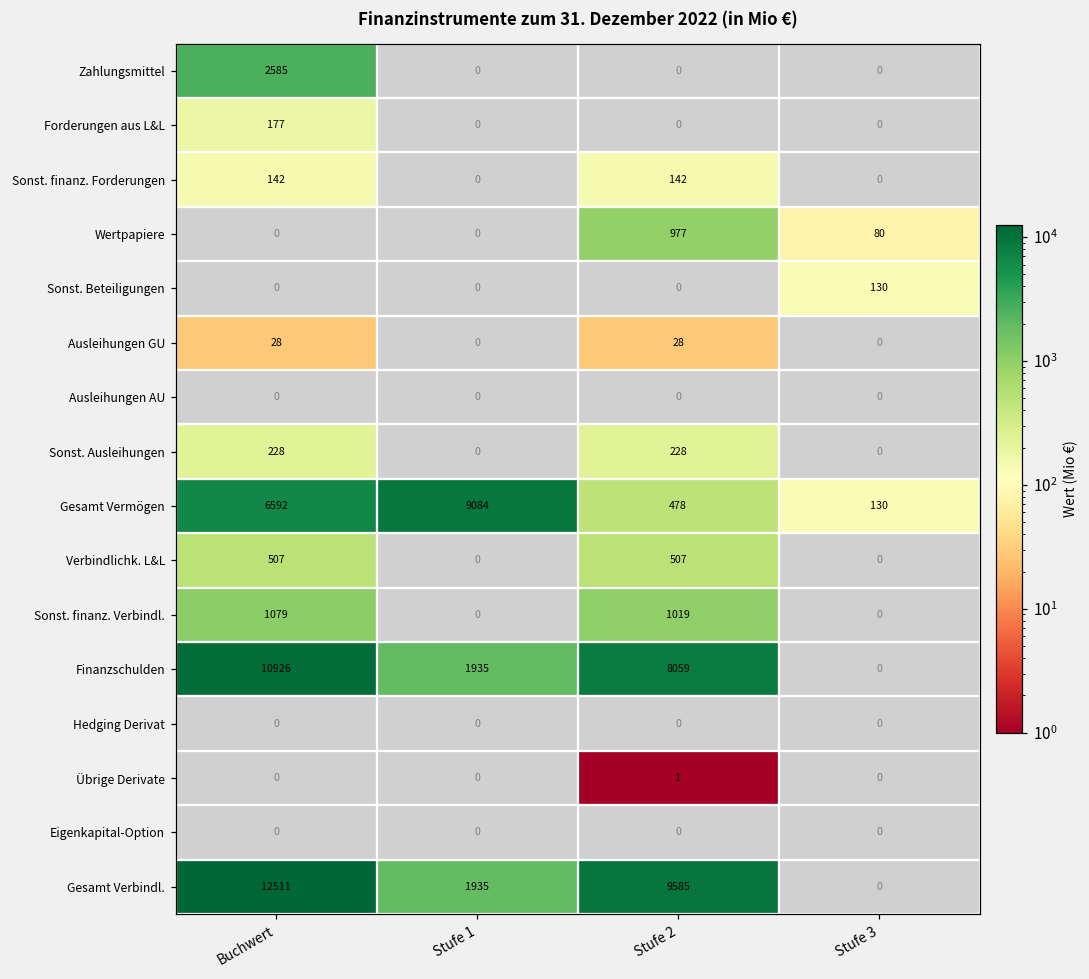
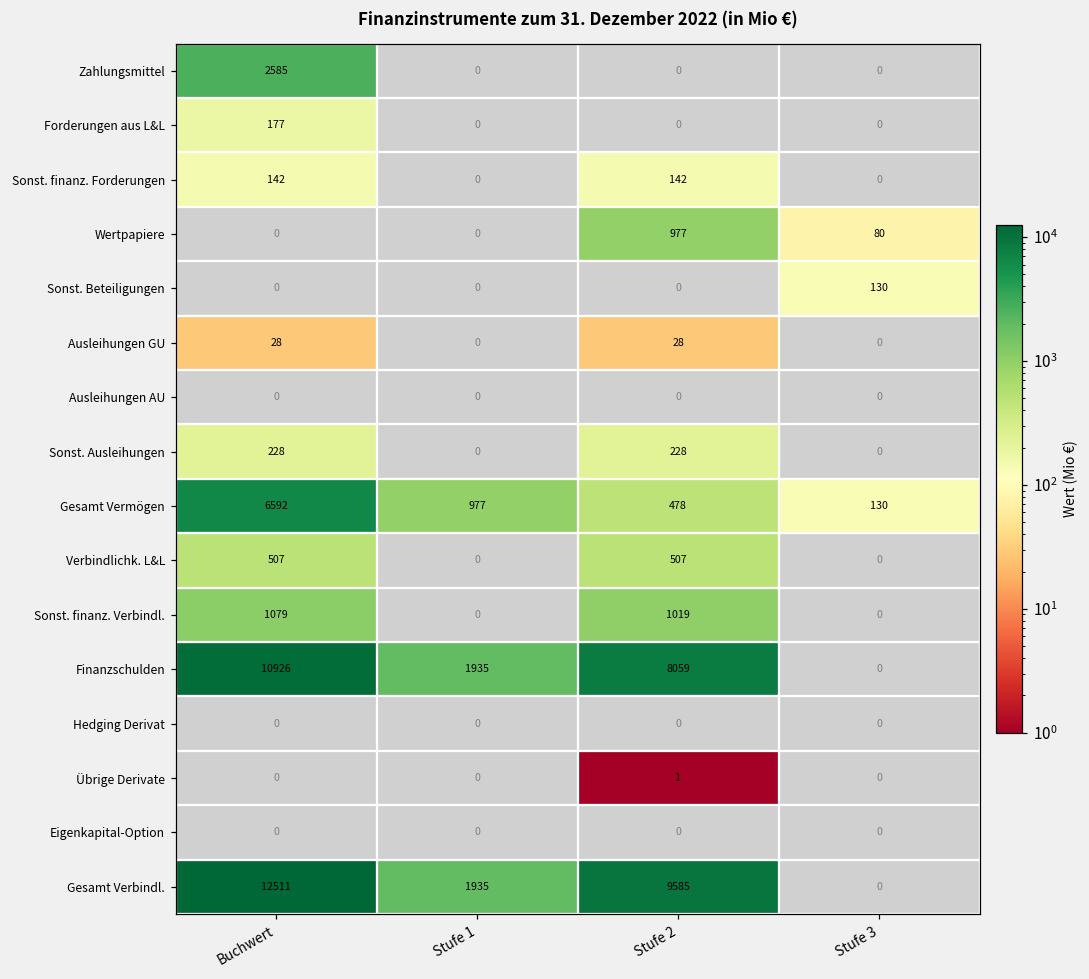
  {
    "Zahlungsmittel": {
      "Buchwert": 2585
    },
    "Forderungen aus L&L": {
      "Buchwert": 177
    },
    "Sonst. finanz. Forderungen": {
      "Buchwert": 142,
      "Stufe 2": 142
    },
    "Wertpapiere": {
      "Stufe 2": 977,
      "Stufe 3": 80
    },
    "Sonst. Beteiligungen": {
      "Stufe 3": 130
    },
    "Ausleihungen GU": {
      "Buchwert": 28,
      "Stufe 2": 28
    },
    "Sonst. Ausleihungen": {
      "Buchwert": 228,
      "Stufe 2": 228
    },
    "Gesamt Vermögen": {
      "Buchwert": 6592,
-     "Stufe 1": 9084,
+     "Stufe 1": 977,
      "Stufe 2": 478,
      "Stufe 3": 130
    },
    "Verbindlichk. L&L": {
      "Buchwert": 507,
      "Stufe 2": 507
    },
    "Sonst. finanz. Verbindl.": {
      "Buchwert": 1079,
      "Stufe 2": 1019
    },
    "Finanzschulden": {
      "Buchwert": 10926,
      "Stufe 1": 1935,
      "Stufe 2": 8059
    },
    "Übrige Derivate": {
      "Stufe 2": 1
    },
    "Gesamt Verbindl.": {
      "Buchwert": 12511,
      "Stufe 1": 1935,
      "Stufe 2": 9585
    }
  }
